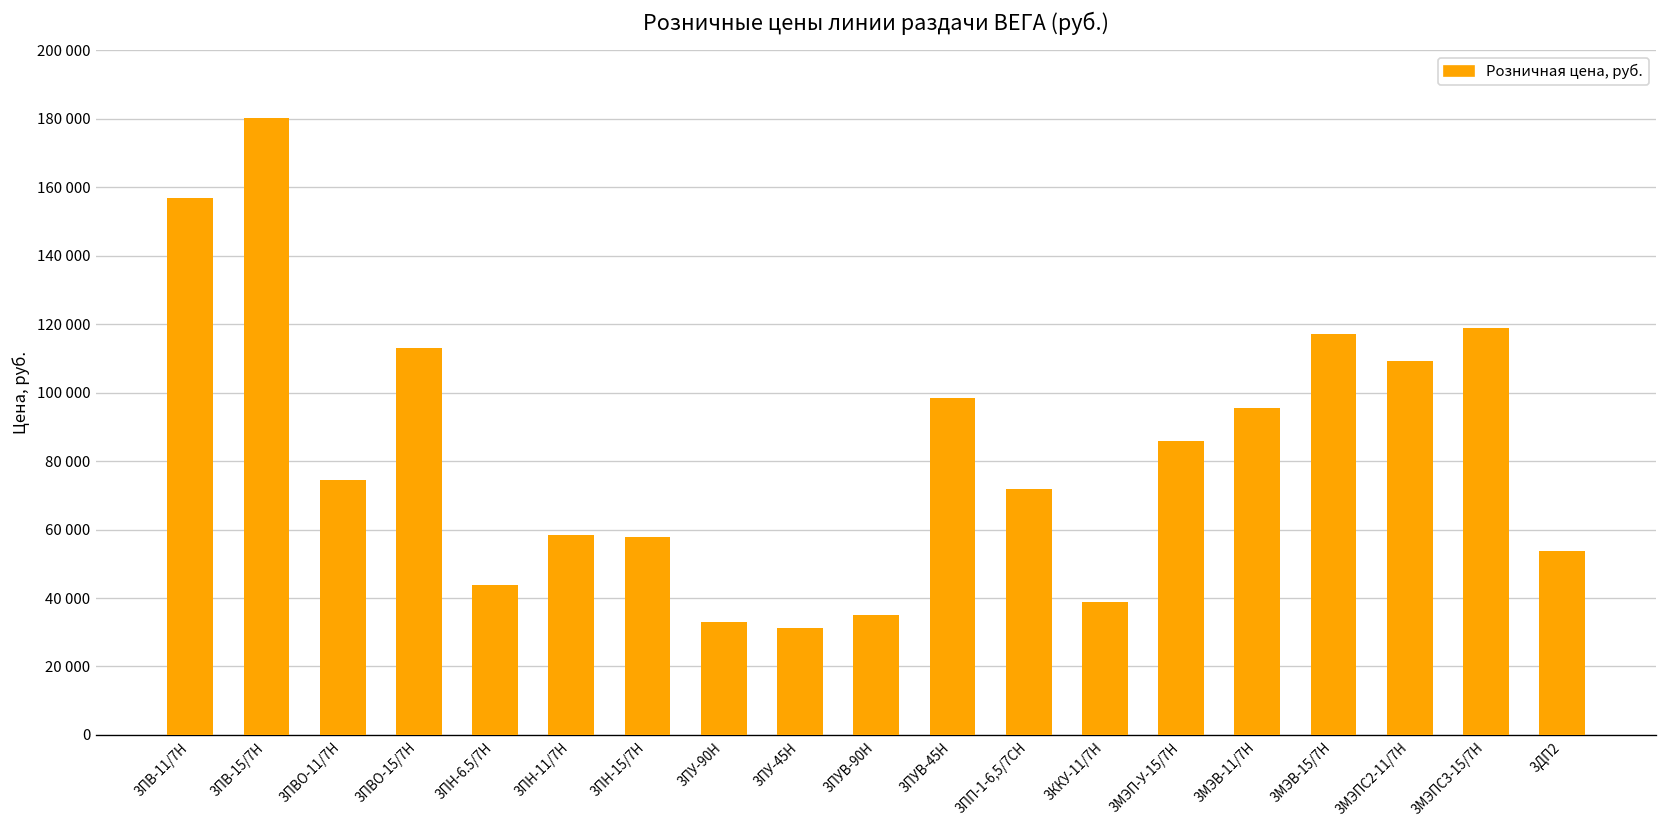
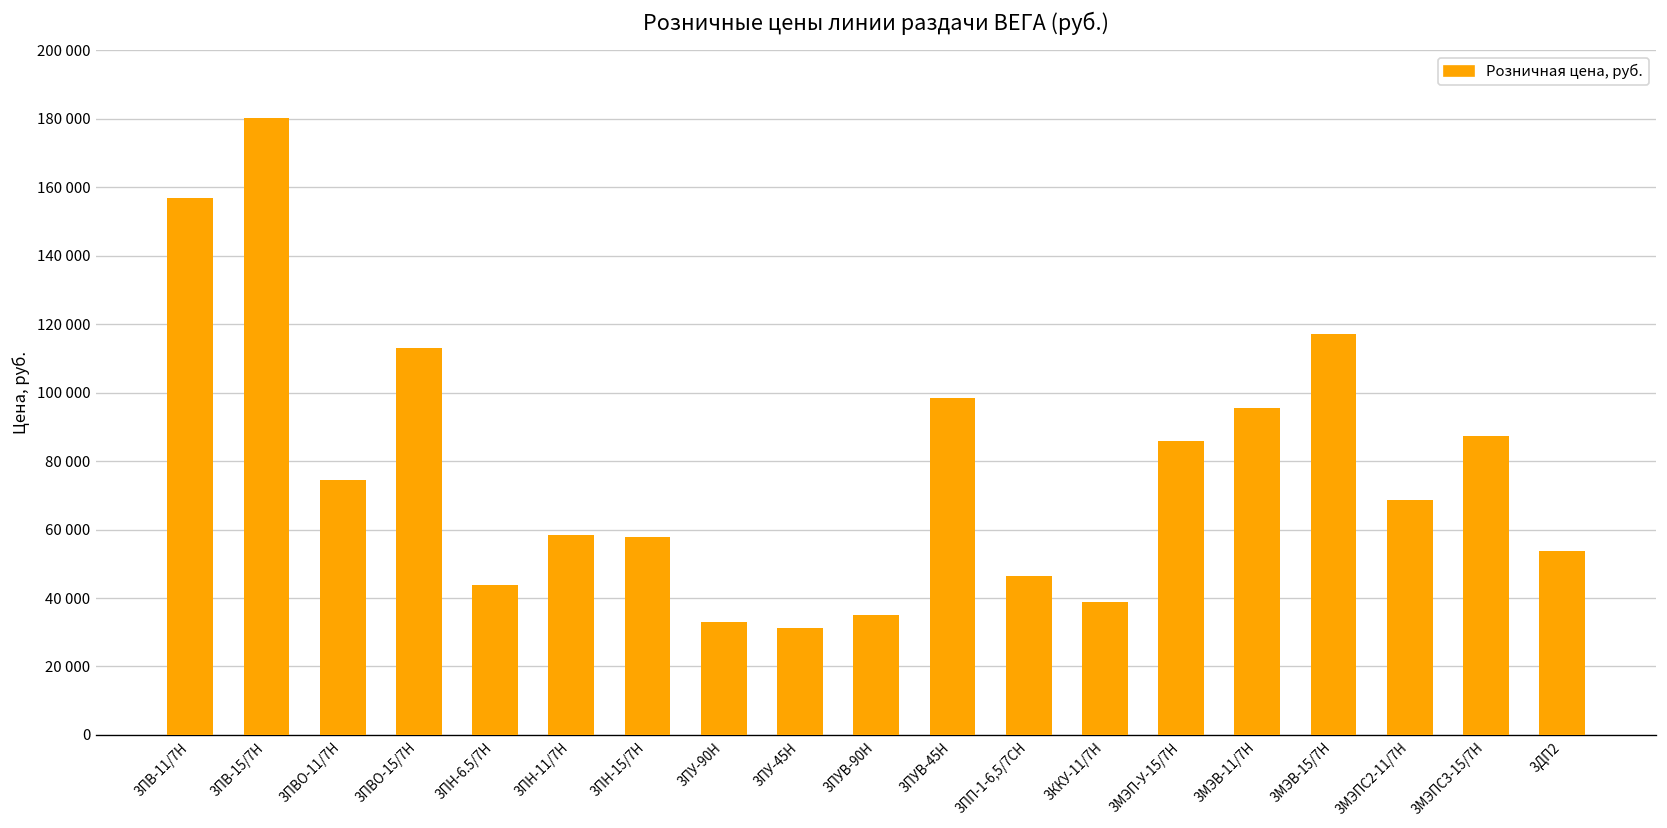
  {
    "3ПВ-11/7Н": 157000,
    "3ПВ-15/7Н": 180000,
    "3ПВО-11/7Н": 75000,
    "3ПВО-15/7Н": 113000,
    "3ПН-6.5/7Н": 44000,
    "3ПН-11/7Н": 59000,
    "3ПН-15/7Н": 58000,
    "3ПУ-90Н": 33000,
    "3ПУ-45Н": 31000,
    "3ПУВ-90Н": 35000,
    "3ПУВ-45Н": 98000,
-   "3ПП-1-6,5/7СН": 72000,
+   "3ПП-1-6,5/7СН": 46000,
    "3ККУ-11/7Н": 39000,
    "3МЭП-У-15/7Н": 86000,
    "3МЭВ-11/7Н": 96000,
    "3МЭВ-15/7Н": 117000,
-   "3МЭПС2-11/7Н": 109000,
-   "3МЭПС3-15/7Н": 119000,
+   "3МЭПС2-11/7Н": 69000,
+   "3МЭПС3-15/7Н": 87000,
    "3ДП2": 54000
  }
